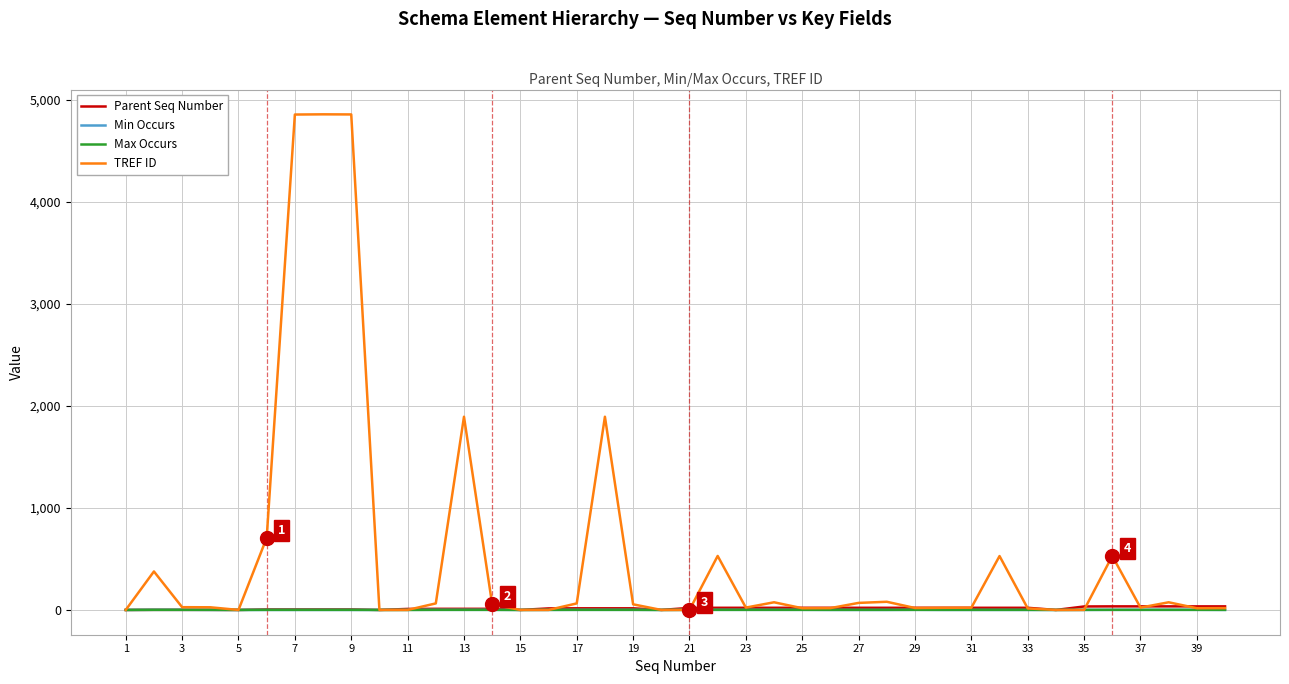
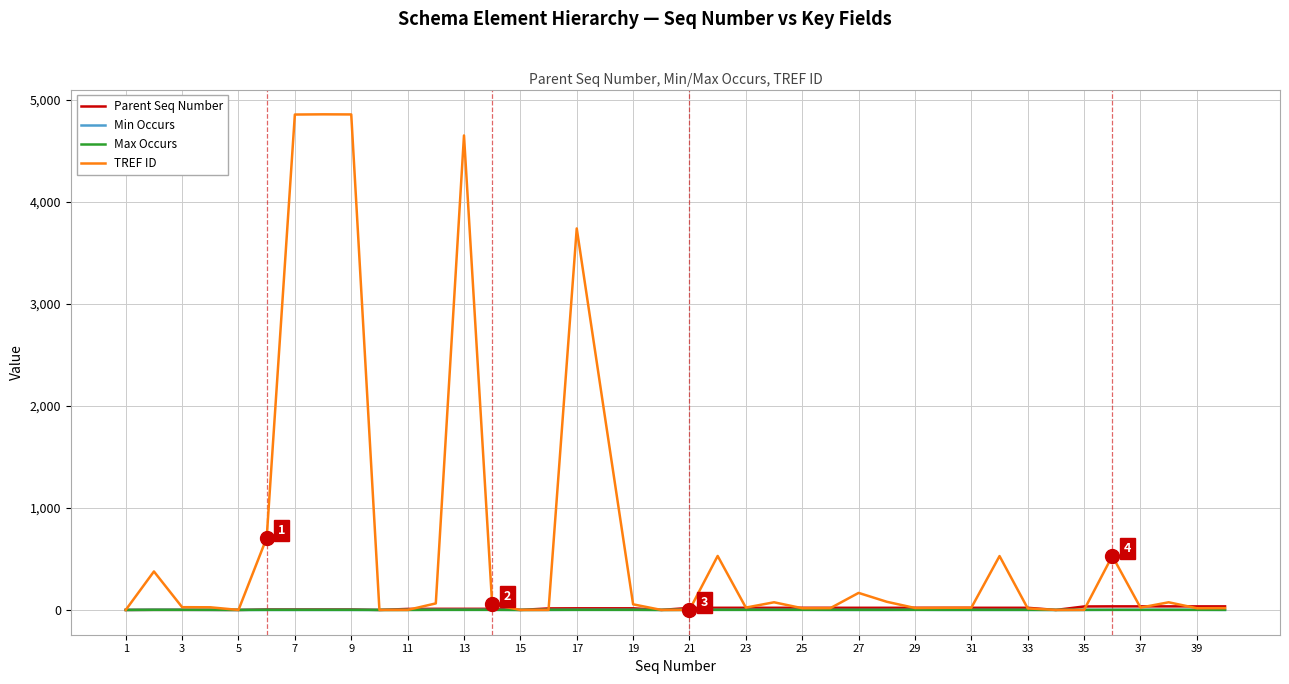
  {
    "TREF ID": {
      "3": "30",
      "7": "4,850",
      "9": "4,860",
-     "13": "1,890",
-     "17": "60",
+     "13": "4,650",
+     "17": "3,740",
      "19": "60",
-     "27": "70"
+     "27": "170"
    }
  }
